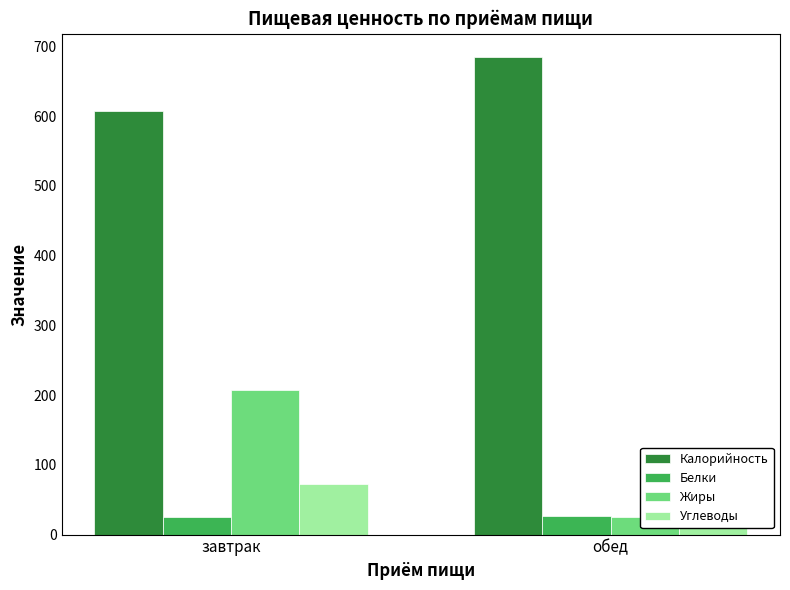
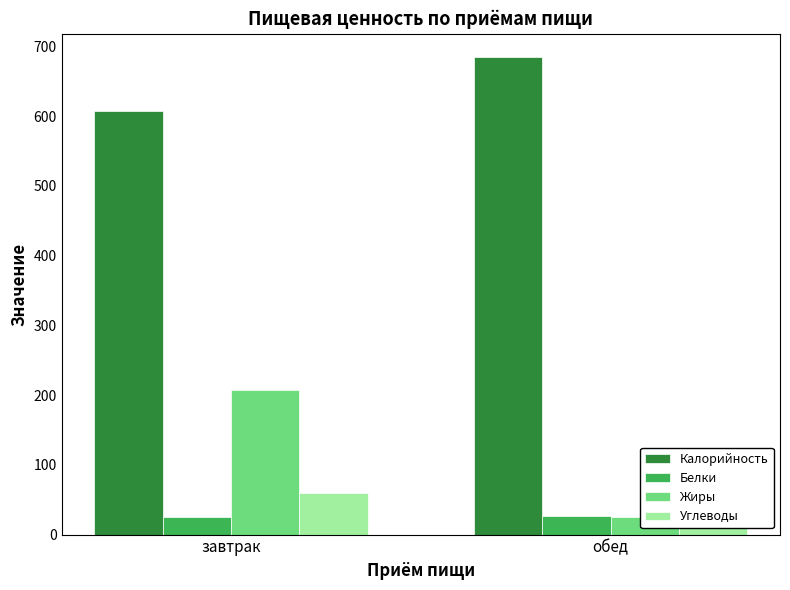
  {
    "Жиры": {
      "завтрак": 210
    },
    "Углеводы": {
-     "завтрак": 70
+     "завтрак": 60
    }
  }
